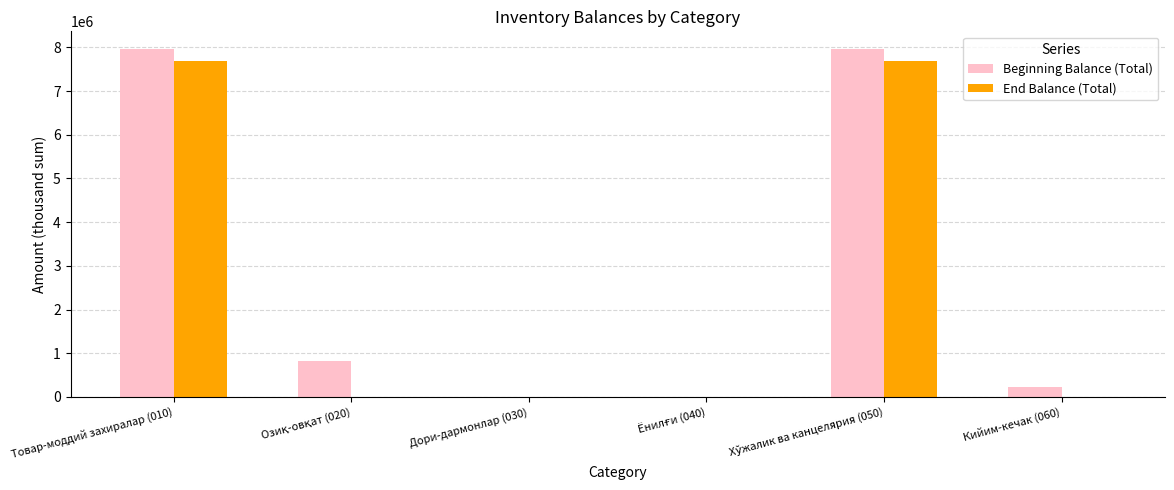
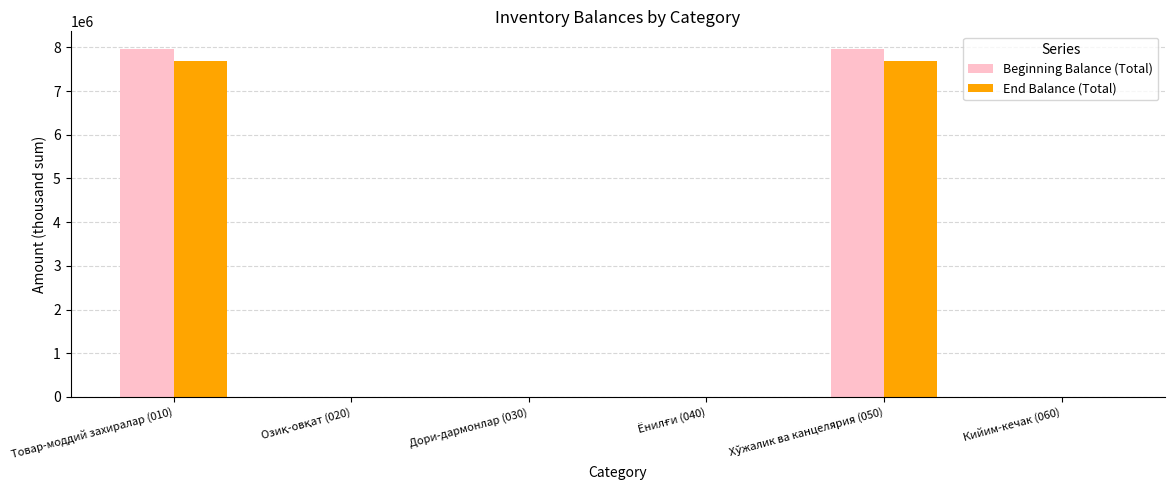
  {
    "Beginning Balance (Total)": {
      "Товар-моддий захиралар (010)": 8000000,
-     "Озиқ-овқат (020)": 800000,
+     "Озиқ-овқат (020)": 0,
      "Дори-дармонлар (030)": 0,
      "Ёнилғи (040)": 0,
      "Хўжалик ва канцелярия (050)": 8000000,
-     "Кийим-кечак (060)": 200000
+     "Кийим-кечак (060)": 0
    },
    "End Balance (Total)": {
      "Товар-моддий захиралар (010)": 7700000,
      "Озиқ-овқат (020)": 0,
      "Дори-дармонлар (030)": 0,
      "Ёнилғи (040)": 0,
      "Хўжалик ва канцелярия (050)": 7700000,
      "Кийим-кечак (060)": 0
    }
  }
